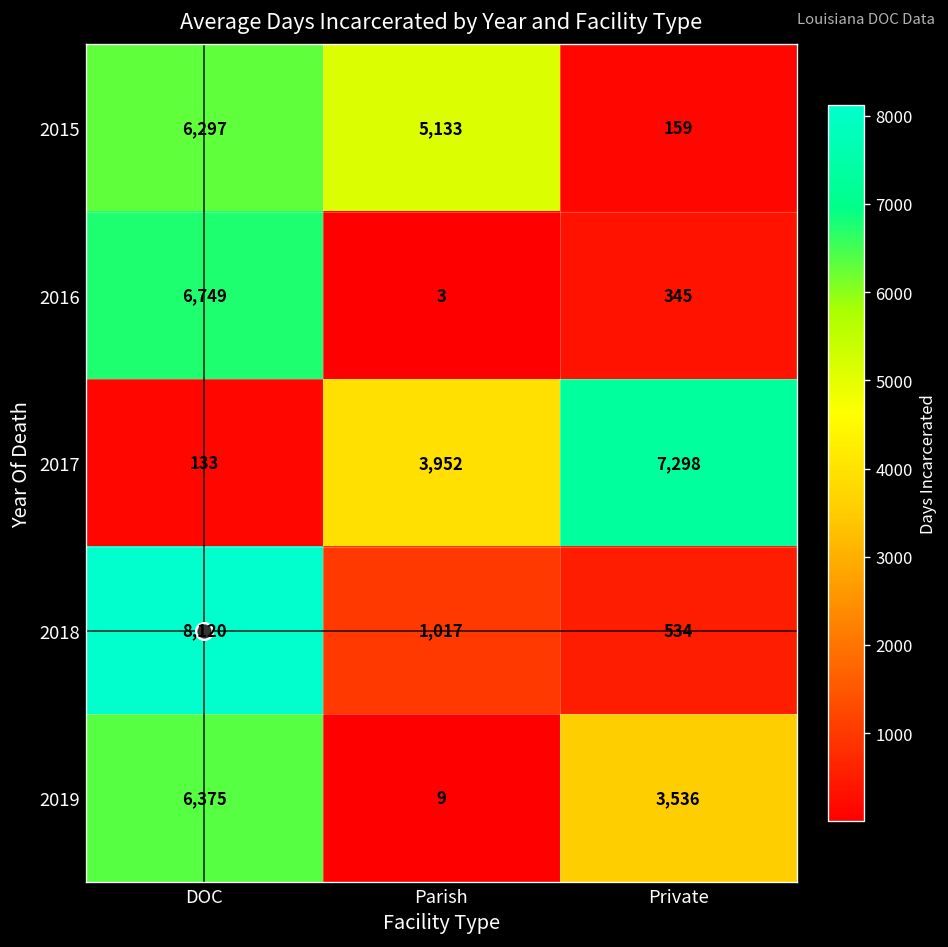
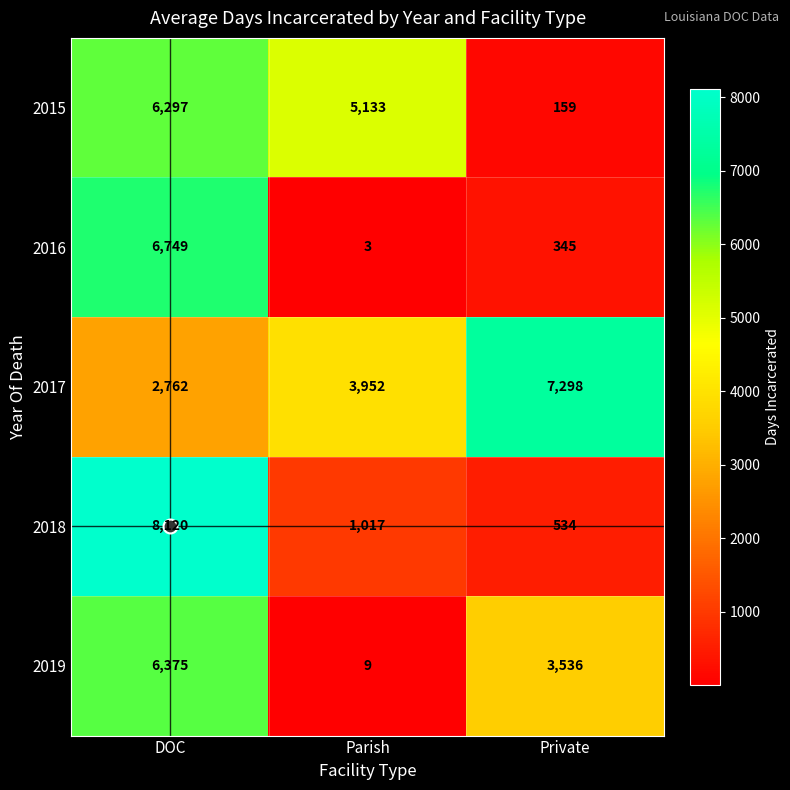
  {
    "2015": {
      "DOC": "6,297",
      "Parish": "5,133",
      "Private": "159"
    },
    "2016": {
      "DOC": "6,749",
      "Parish": "3",
      "Private": "345"
    },
    "2017": {
-     "DOC": "133",
+     "DOC": "2,762",
      "Parish": "3,952",
      "Private": "7,298"
    },
    "2018": {
      "Parish": "1,017",
      "Private": "534"
    },
    "2019": {
      "DOC": "6,375",
      "Parish": "9",
      "Private": "3,536"
    }
  }
